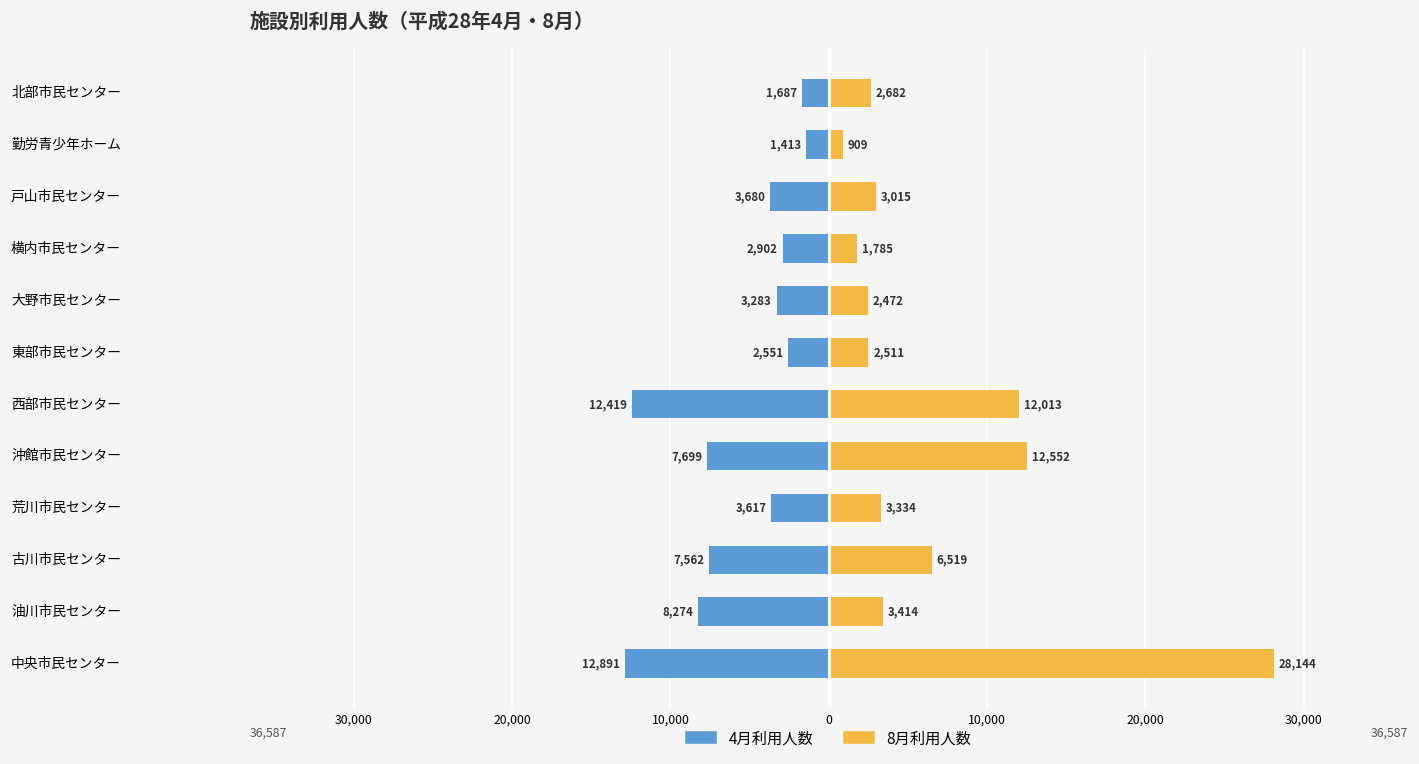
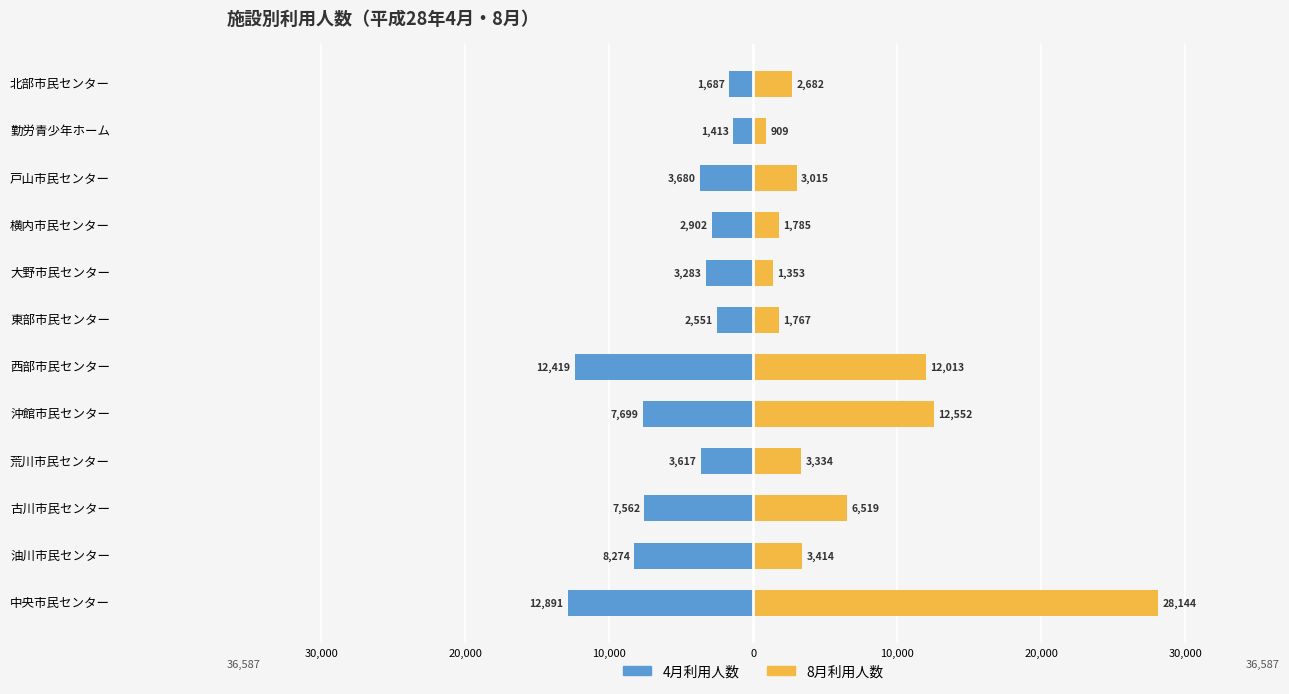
  {
    "8月利用人数": {
      "北部市民センター": "2,682",
      "勤労青少年ホーム": "909",
      "戸山市民センター": "3,015",
      "横内市民センター": "1,785",
-     "大野市民センター": "2,472",
-     "東部市民センター": "2,511",
+     "大野市民センター": "1,353",
+     "東部市民センター": "1,767",
      "西部市民センター": "12,013",
      "沖館市民センター": "12,552",
      "荒川市民センター": "3,334",
      "古川市民センター": "6,519",
      "油川市民センター": "3,414",
      "中央市民センター": "28,144"
    }
  }
